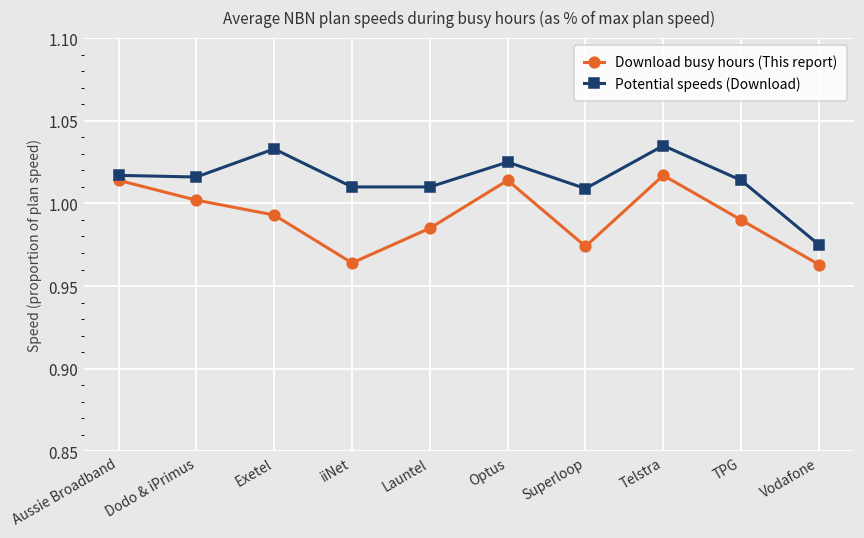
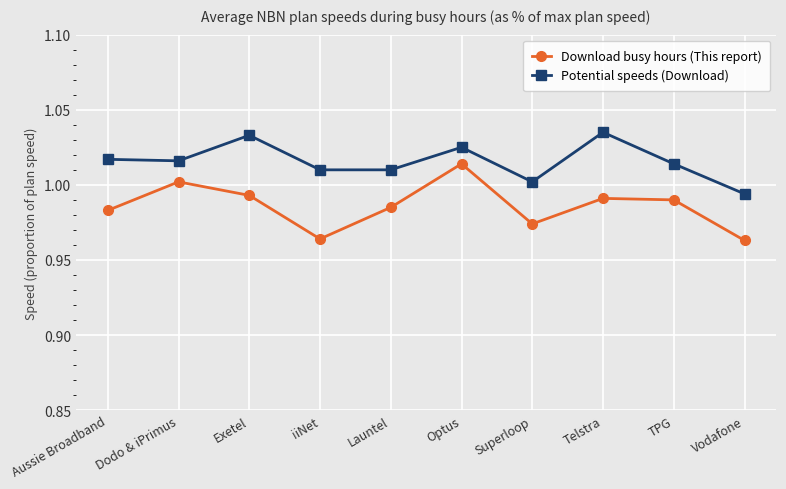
  {
    "Download busy hours (This report)": {
-     "Aussie Broadband": 1.014,
+     "Aussie Broadband": 0.983,
      "Dodo & iPrimus": 1.002,
      "Exetel": 0.993,
      "iiNet": 0.964,
      "Launtel": 0.985,
      "Optus": 1.014,
      "Superloop": 0.974,
-     "Telstra": 1.017,
+     "Telstra": 0.991,
      "TPG": 0.990,
      "Vodafone": 0.963
    },
    "Potential speeds (Download)": {
      "Aussie Broadband": 1.017,
      "Dodo & iPrimus": 1.016,
      "Exetel": 1.033,
      "iiNet": 1.010,
      "Launtel": 1.010,
      "Optus": 1.025,
-     "Superloop": 1.009,
+     "Superloop": 1.002,
      "Telstra": 1.035,
      "TPG": 1.014,
-     "Vodafone": 0.975
+     "Vodafone": 0.994
    }
  }
